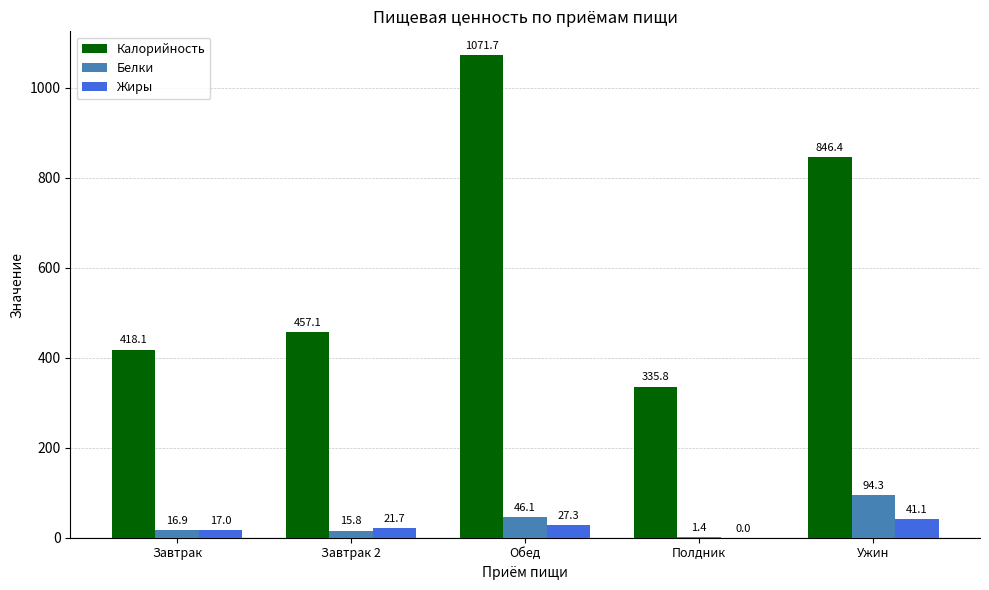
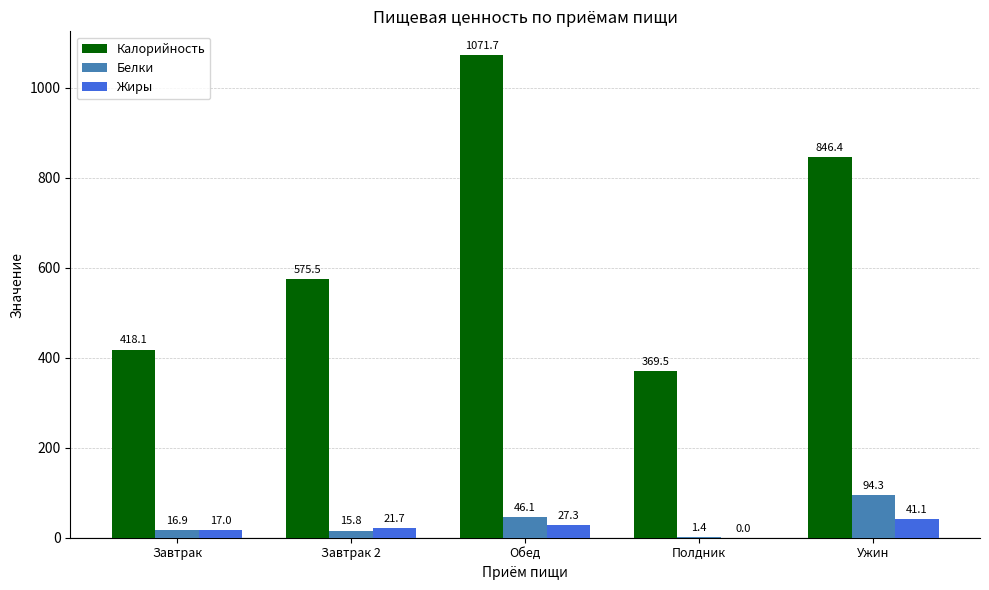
  {
    "Калорийность": {
      "Завтрак": 418.1,
-     "Завтрак 2": 457.1,
+     "Завтрак 2": 575.5,
      "Обед": 1071.7,
-     "Полдник": 335.8,
+     "Полдник": 369.5,
      "Ужин": 846.4
    }
  }
